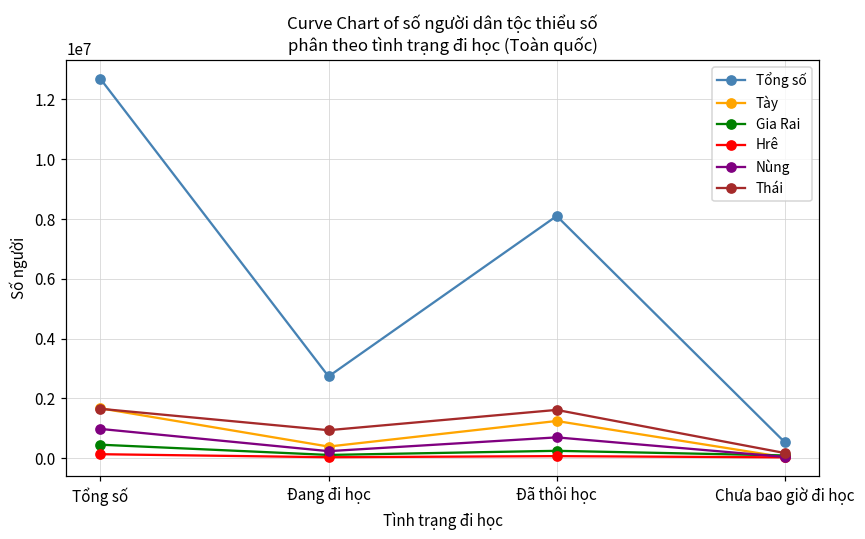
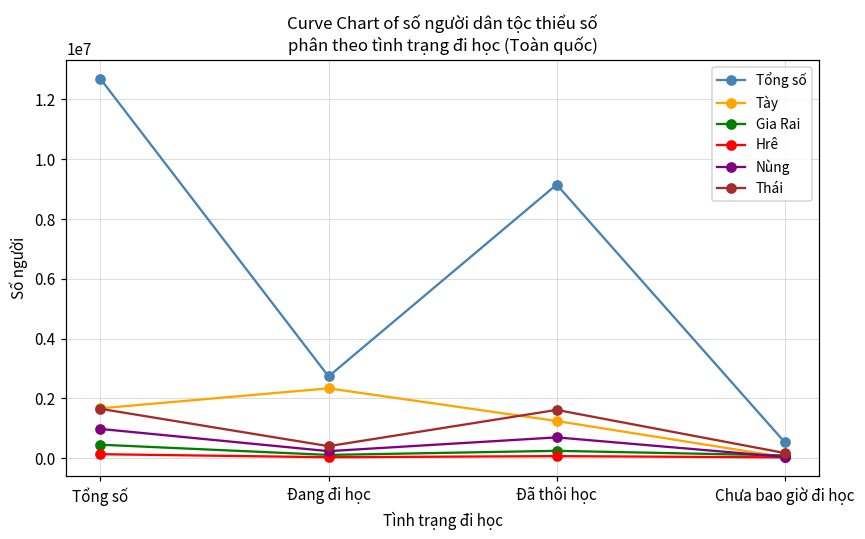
  {
    "Tổng số": {
      "Tổng số": 12700000,
      "Đang đi học": 2700000,
-     "Đã thôi học": 8100000,
+     "Đã thôi học": 9200000,
      "Chưa bao giờ đi học": 500000
    },
    "Tày": {
-     "Đang đi học": 400000,
+     "Đang đi học": 2300000,
      "Đã thôi học": 1200000
    },
    "Gia Rai": {
      "Tổng số": 500000,
      "Đã thôi học": 200000
    },
    "Hrê": {
      "Tổng số": 100000,
      "Đã thôi học": 100000
    },
    "Nùng": {
      "Tổng số": 1000000,
      "Đang đi học": 200000,
      "Đã thôi học": 700000
    },
    "Thái": {
-     "Đang đi học": 900000,
+     "Đang đi học": 400000,
      "Đã thôi học": 1600000
    }
  }
